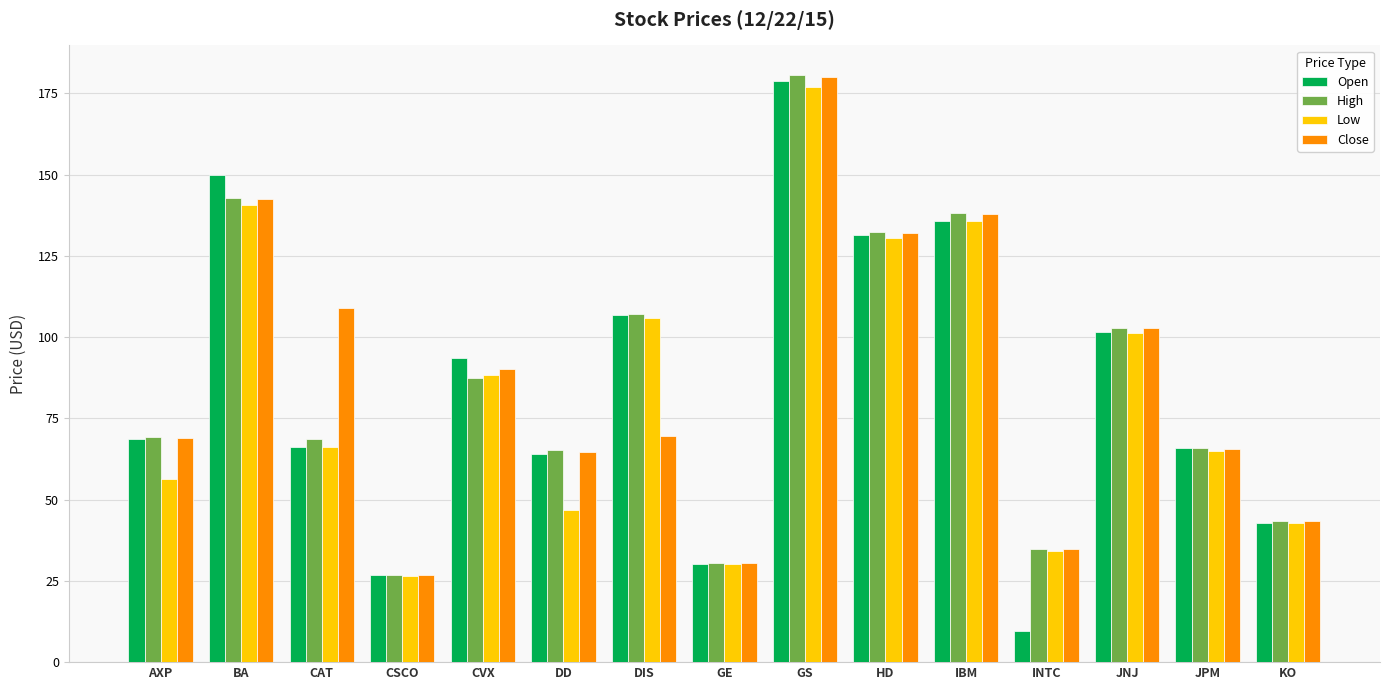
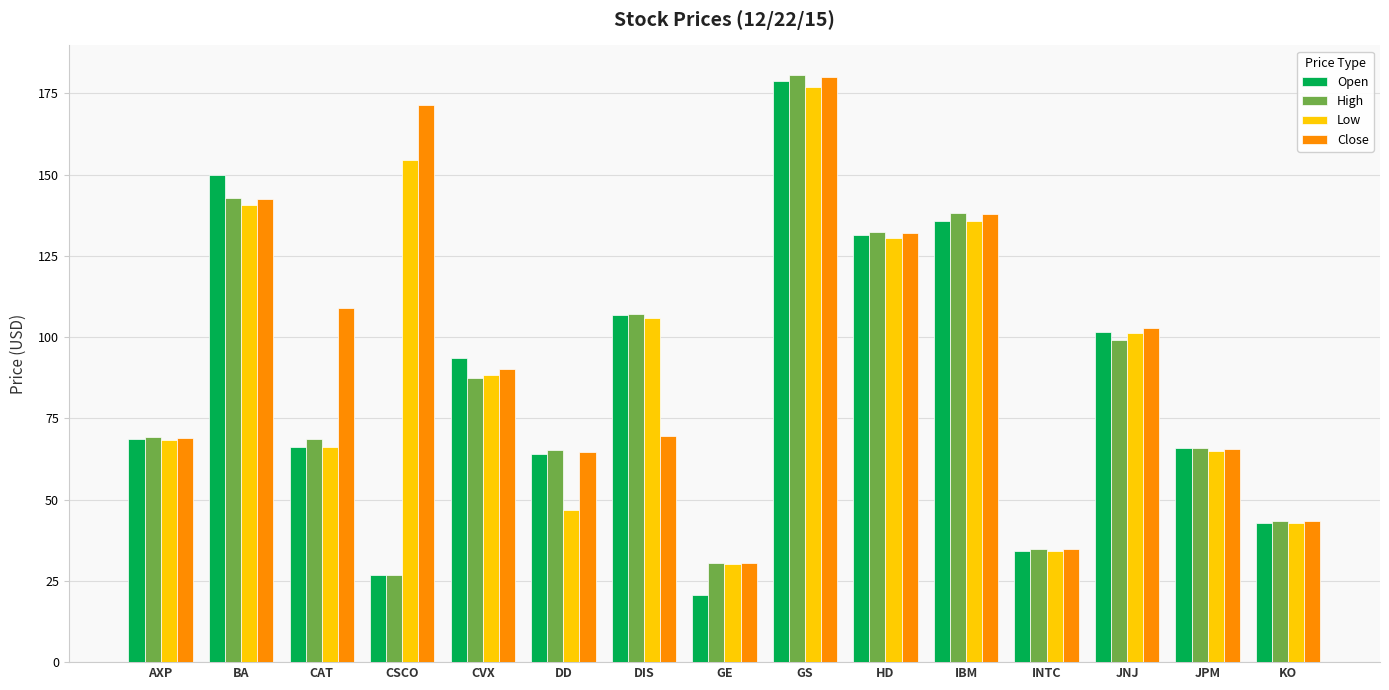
  {
    "Open": {
      "AXP": 69,
      "BA": 150,
      "CAT": 66,
      "CSCO": 27,
      "CVX": 94,
      "DD": 64,
      "DIS": 107,
-     "GE": 30,
+     "GE": 21,
      "GS": 179,
      "HD": 131,
      "IBM": 136,
-     "INTC": 10,
+     "INTC": 34,
      "JNJ": 102,
      "JPM": 66,
      "KO": 43
    },
    "High": {
      "AXP": 69,
      "BA": 143,
      "CAT": 69,
      "CSCO": 27,
      "CVX": 87,
      "DD": 65,
      "DIS": 107,
      "GE": 31,
      "GS": 181,
      "HD": 132,
      "IBM": 138,
      "INTC": 35,
-     "JNJ": 103,
+     "JNJ": 99,
      "JPM": 66,
      "KO": 43
    },
    "Low": {
-     "AXP": 56,
+     "AXP": 68,
      "BA": 141,
      "CAT": 66,
-     "CSCO": 27,
+     "CSCO": 155,
      "CVX": 88,
      "DD": 47,
      "DIS": 106,
      "GE": 30,
      "GS": 177,
      "HD": 130,
      "IBM": 136,
      "INTC": 34,
      "JNJ": 101,
      "JPM": 65,
      "KO": 43
    },
    "Close": {
      "AXP": 69,
      "BA": 142,
      "CAT": 109,
-     "CSCO": 27,
+     "CSCO": 172,
      "CVX": 90,
      "DD": 65,
      "DIS": 70,
      "GE": 30,
      "GS": 180,
      "HD": 132,
      "IBM": 138,
      "INTC": 35,
      "JNJ": 103,
      "JPM": 66,
      "KO": 43
    }
  }
